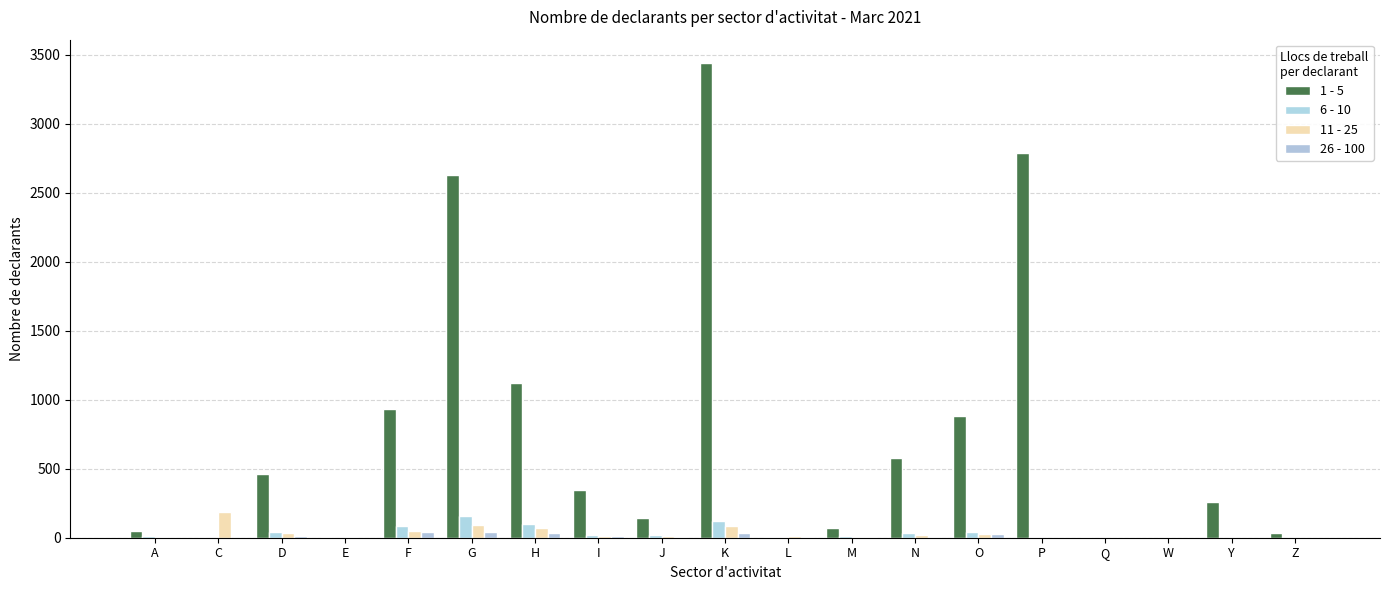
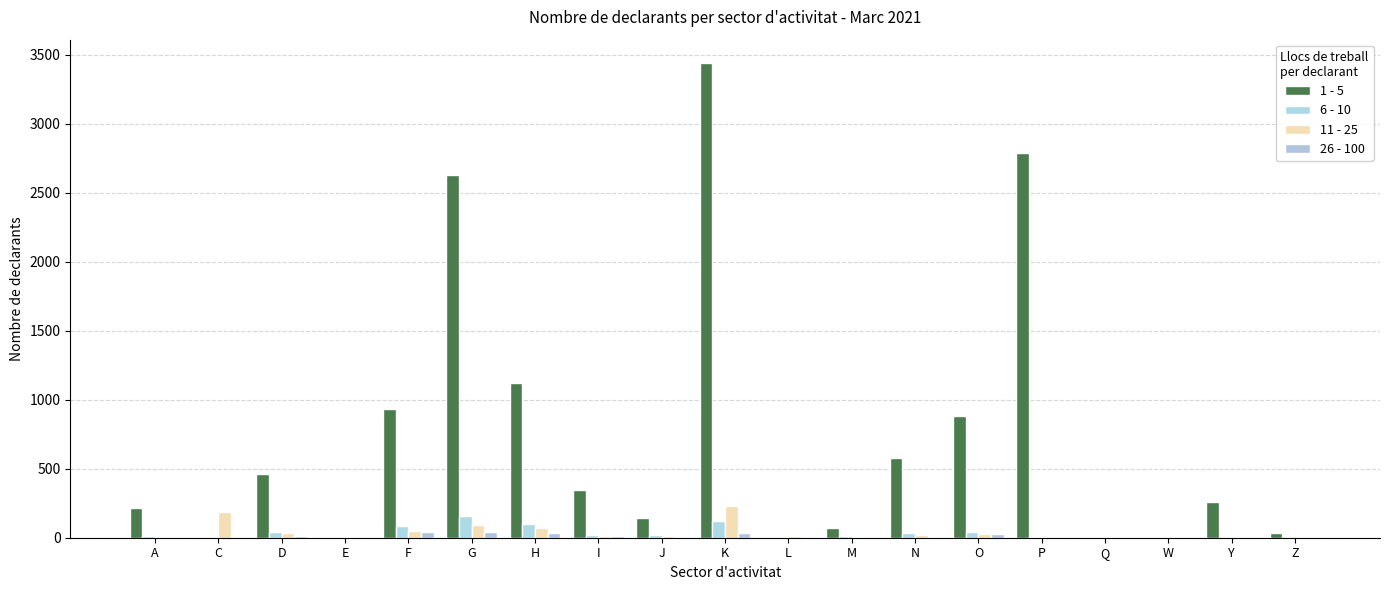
  {
    "1 - 5": {
-     "A": 50,
+     "A": 220,
      "D": 460,
      "F": 940,
      "G": 2630,
      "H": 1120,
      "I": 350,
      "J": 140,
      "K": 3440,
      "M": 70,
      "N": 580,
      "O": 880,
      "P": 2790,
      "W": 0,
      "Y": 260,
      "Z": 30
    },
    "11 - 25": {
      "C": 180,
      "D": 30,
      "F": 50,
      "G": 90,
      "H": 70,
-     "K": 80,
+     "K": 230,
      "N": 20,
      "O": 30,
      "P": 0,
      "Q": 0,
      "W": 0,
      "Z": 0
    }
  }
